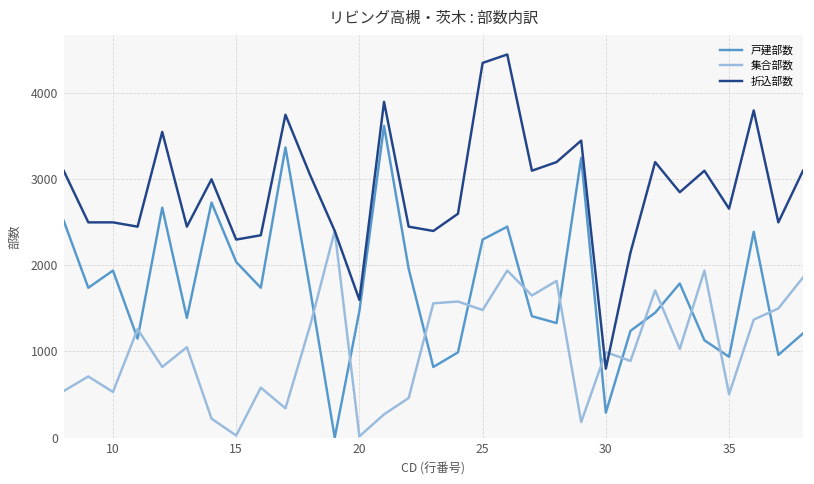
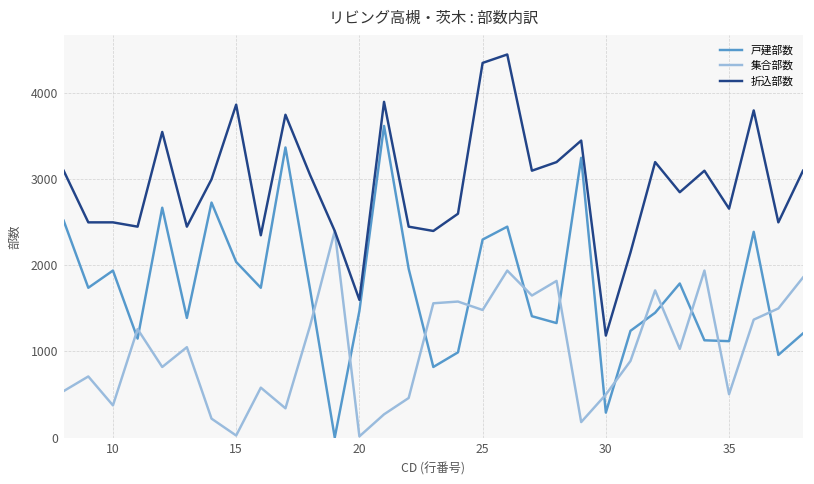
  {
    "戸建部数": {
      "10": 1900,
      "15": 2000,
      "20": 1500,
      "25": 2300,
      "30": 300,
-     "35": 900
+     "35": 1100
    },
    "集合部数": {
-     "10": 500,
+     "10": 400,
      "15": 0,
      "20": 0,
      "25": 1500,
-     "30": 1000,
+     "30": 500,
      "35": 500
    },
    "折込部数": {
      "10": 2500,
-     "15": 2300,
+     "15": 3900,
      "20": 1600,
      "25": 4400,
-     "30": 800,
+     "30": 1200,
      "35": 2700
    }
  }
